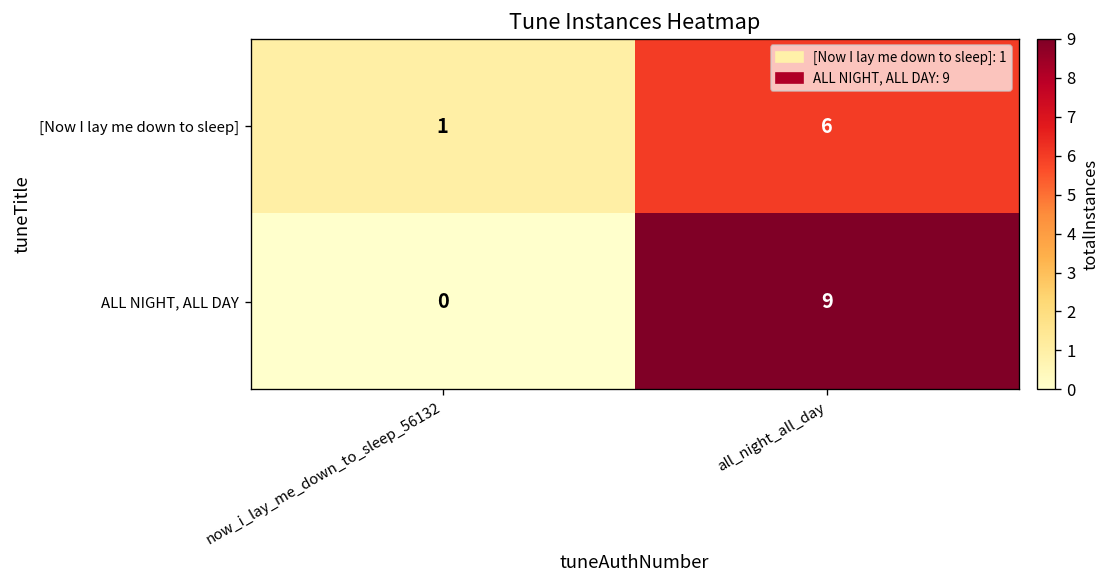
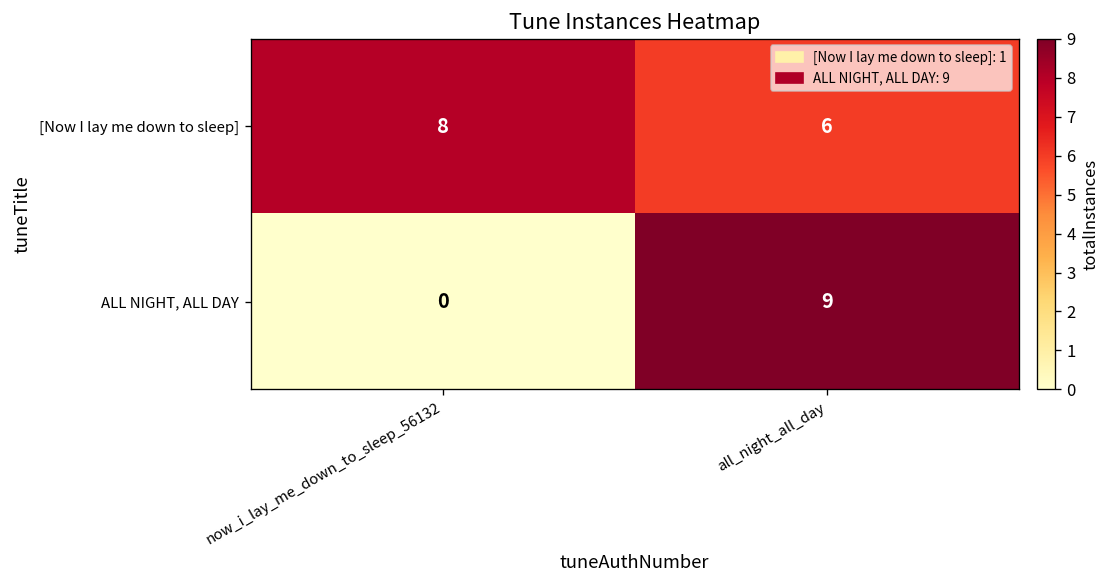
  {
    "[Now I lay me down to sleep]": {
-     "now_i_lay_me_down_to_sleep_56132": 1,
+     "now_i_lay_me_down_to_sleep_56132": 8,
      "all_night_all_day": 6
    },
    "ALL NIGHT, ALL DAY": {
      "now_i_lay_me_down_to_sleep_56132": 0,
      "all_night_all_day": 9
    }
  }
